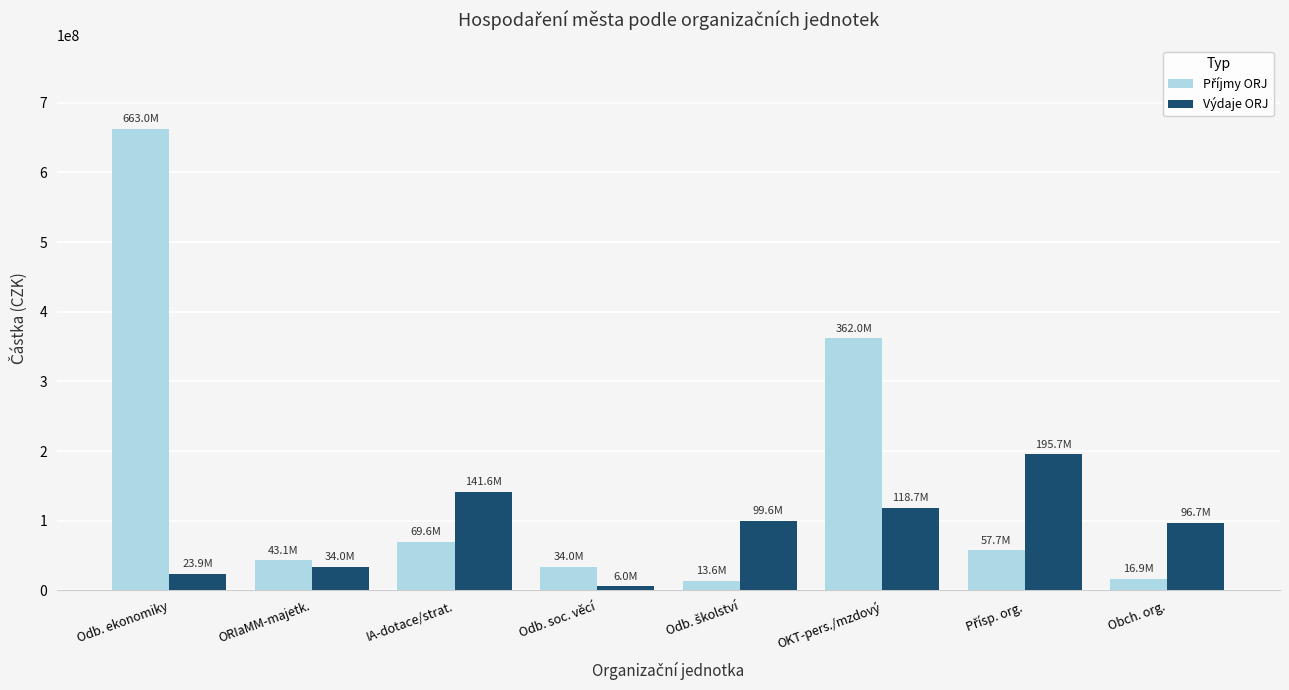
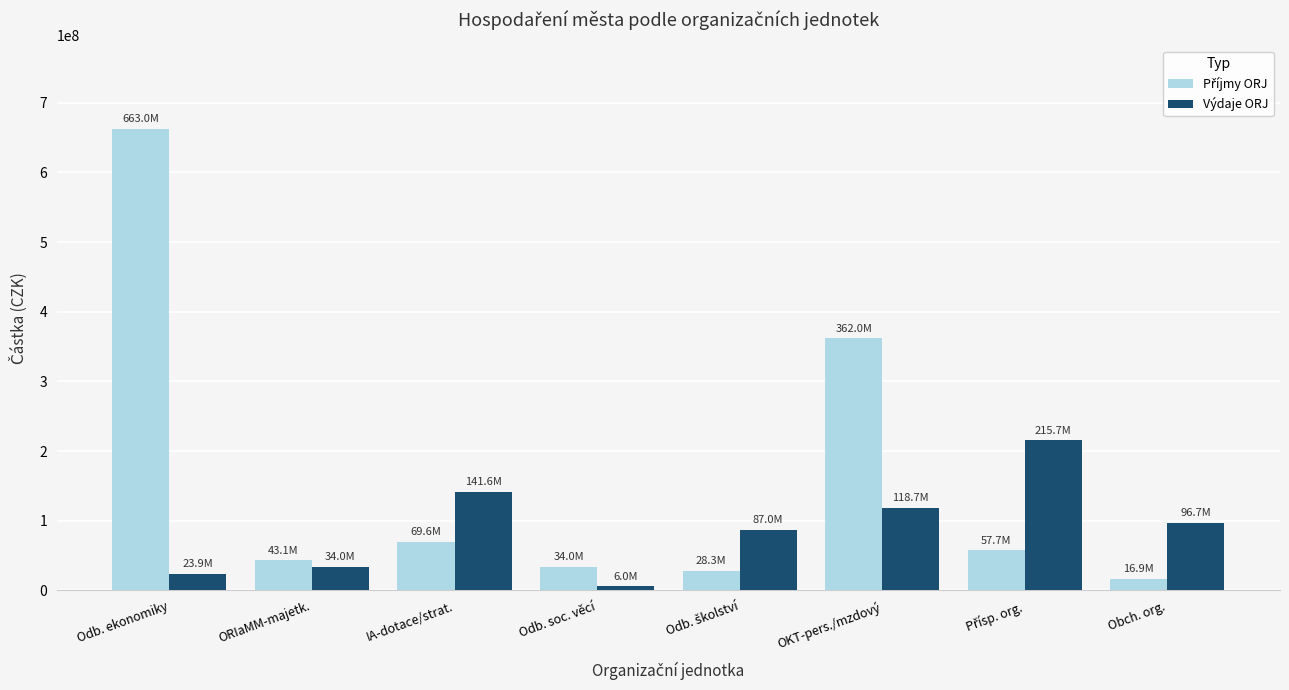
  {
    "Příjmy ORJ": {
      "Odb. ekonomiky": "663.0M",
      "ORIaMM-majetk.": "43.1M",
      "IA-dotace/strat.": "69.6M",
      "Odb. soc. věcí": "34.0M",
-     "Odb. školství": "13.6M",
+     "Odb. školství": "28.3M",
      "OKT-pers./mzdový": "362.0M",
      "Přísp. org.": "57.7M",
      "Obch. org.": "16.9M"
    },
    "Výdaje ORJ": {
      "Odb. ekonomiky": "23.9M",
      "ORIaMM-majetk.": "34.0M",
      "IA-dotace/strat.": "141.6M",
      "Odb. soc. věcí": "6.0M",
-     "Odb. školství": "99.6M",
+     "Odb. školství": "87.0M",
      "OKT-pers./mzdový": "118.7M",
-     "Přísp. org.": "195.7M",
+     "Přísp. org.": "215.7M",
      "Obch. org.": "96.7M"
    }
  }
